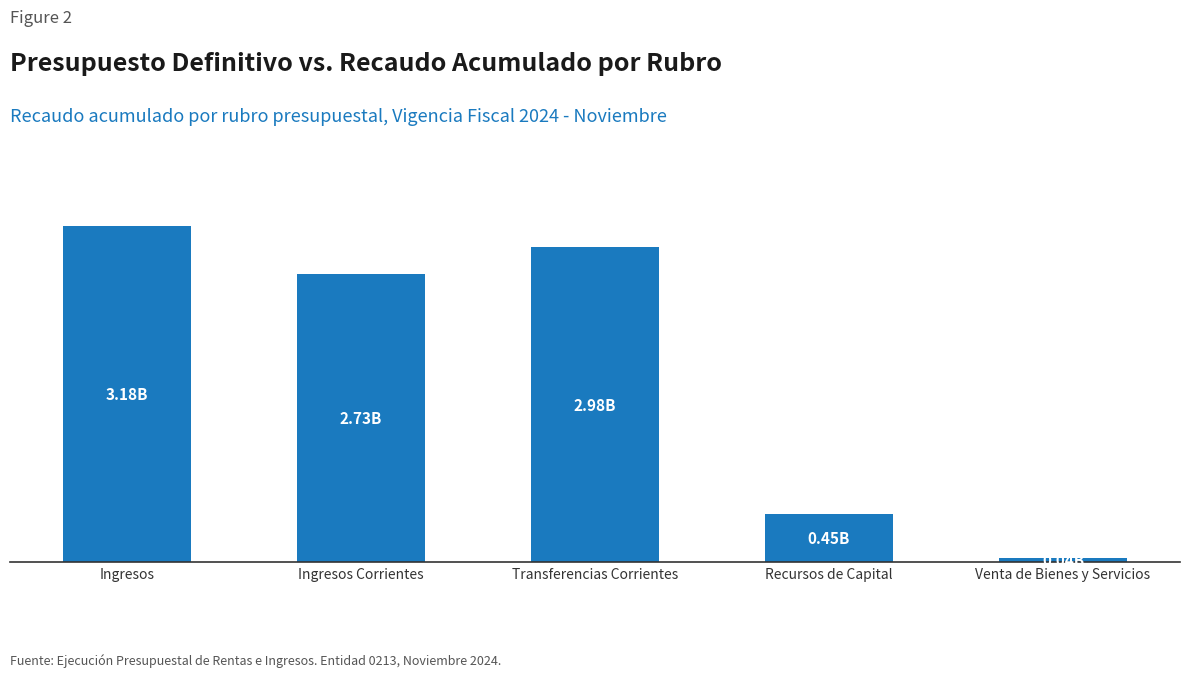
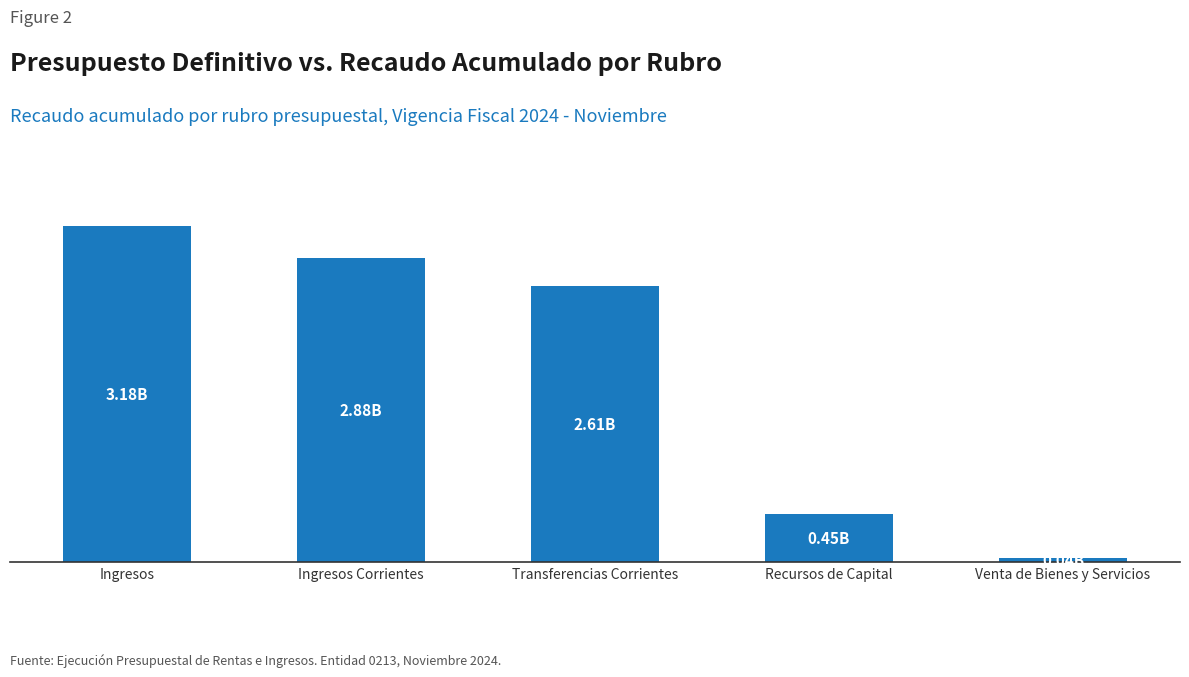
  {
    "Ingresos": "3.18B",
-   "Ingresos Corrientes": "2.73B",
-   "Transferencias Corrientes": "2.98B",
+   "Ingresos Corrientes": "2.88B",
+   "Transferencias Corrientes": "2.61B",
    "Recursos de Capital": "0.45B"
  }
